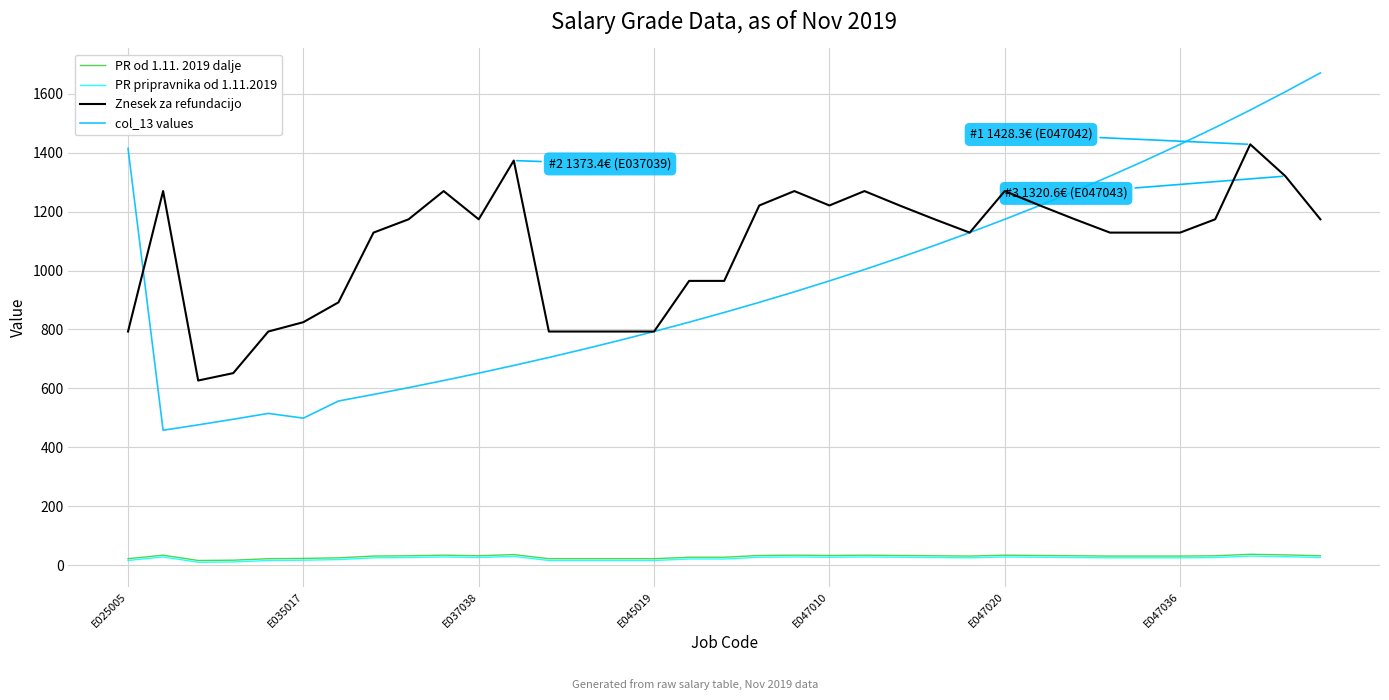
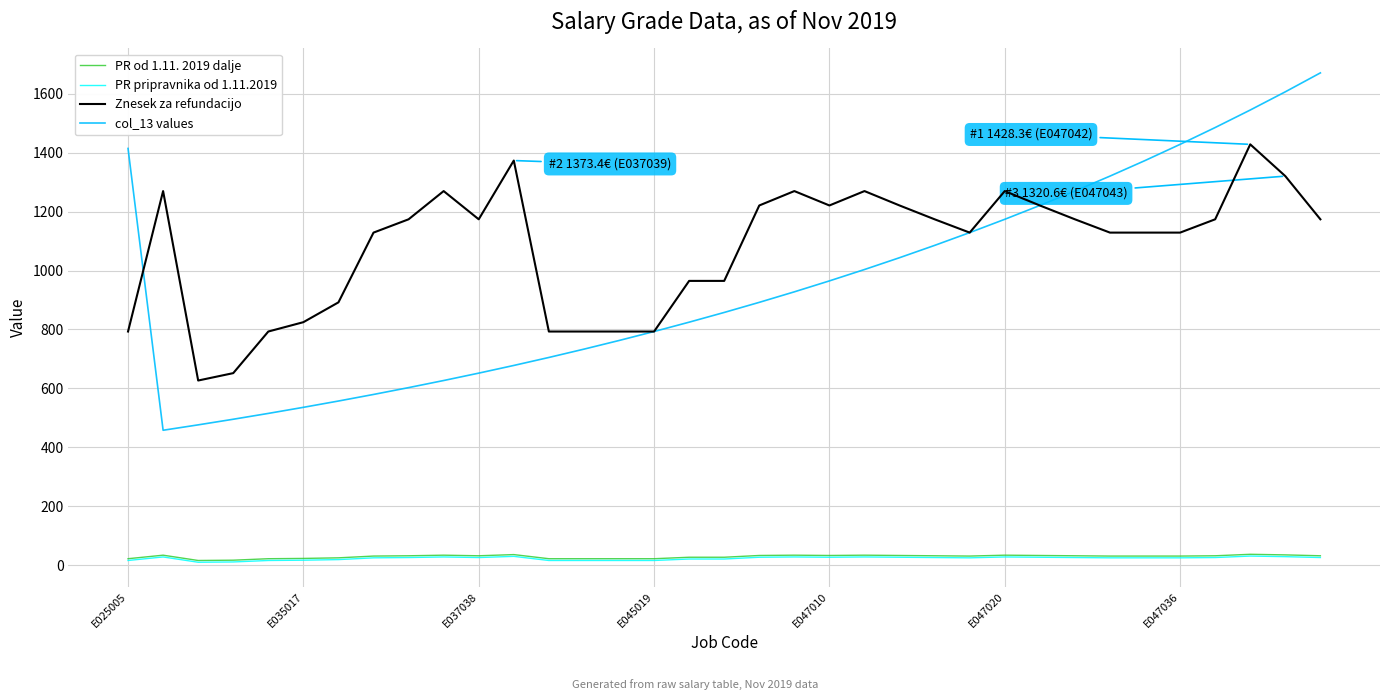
  {
    "Znesek za refundacijo": {
      "E025005": 790,
      "E035017": 820,
      "E037038": 1170,
      "E047010": 1220,
      "E047036": 1130
    },
    "col_13 values": {
      "E025005": 1410,
-     "E035017": 500,
+     "E035017": 540,
      "E037038": 650,
      "E047010": 960,
      "E047020": 1170
    }
  }
